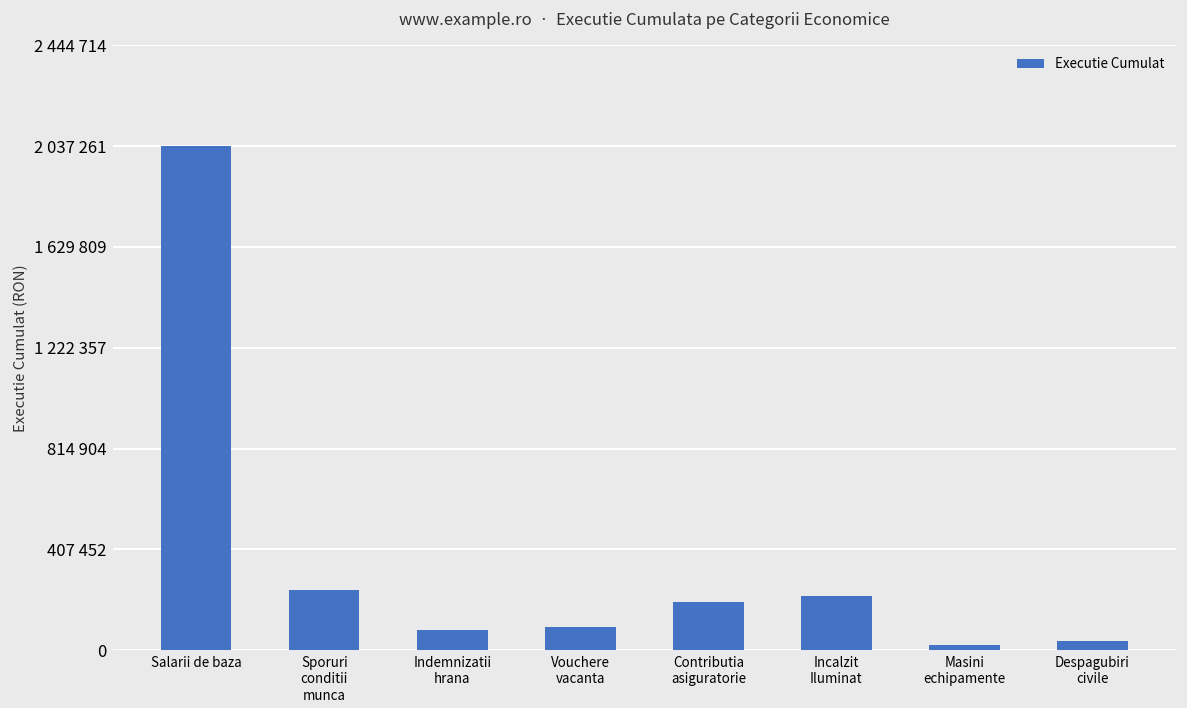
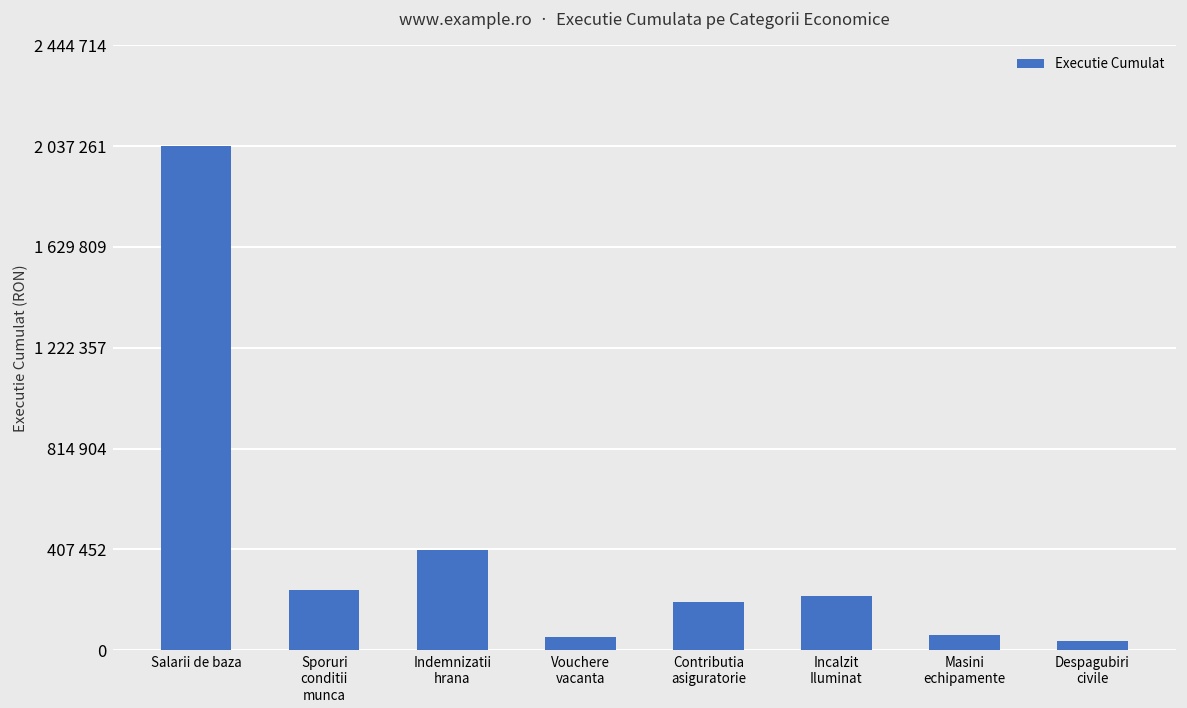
  {
    "Salarii de baza": 2040000,
    "Sporuri conditii munca": 240000,
-   "Indemnizatii hrana": 80000,
-   "Vouchere vacanta": 100000,
+   "Indemnizatii hrana": 400000,
+   "Vouchere vacanta": 50000,
    "Contributia asiguratorie": 200000,
    "Incalzit Iluminat": 220000,
-   "Masini echipamente": 20000,
+   "Masini echipamente": 60000,
    "Despagubiri civile": 40000
  }
